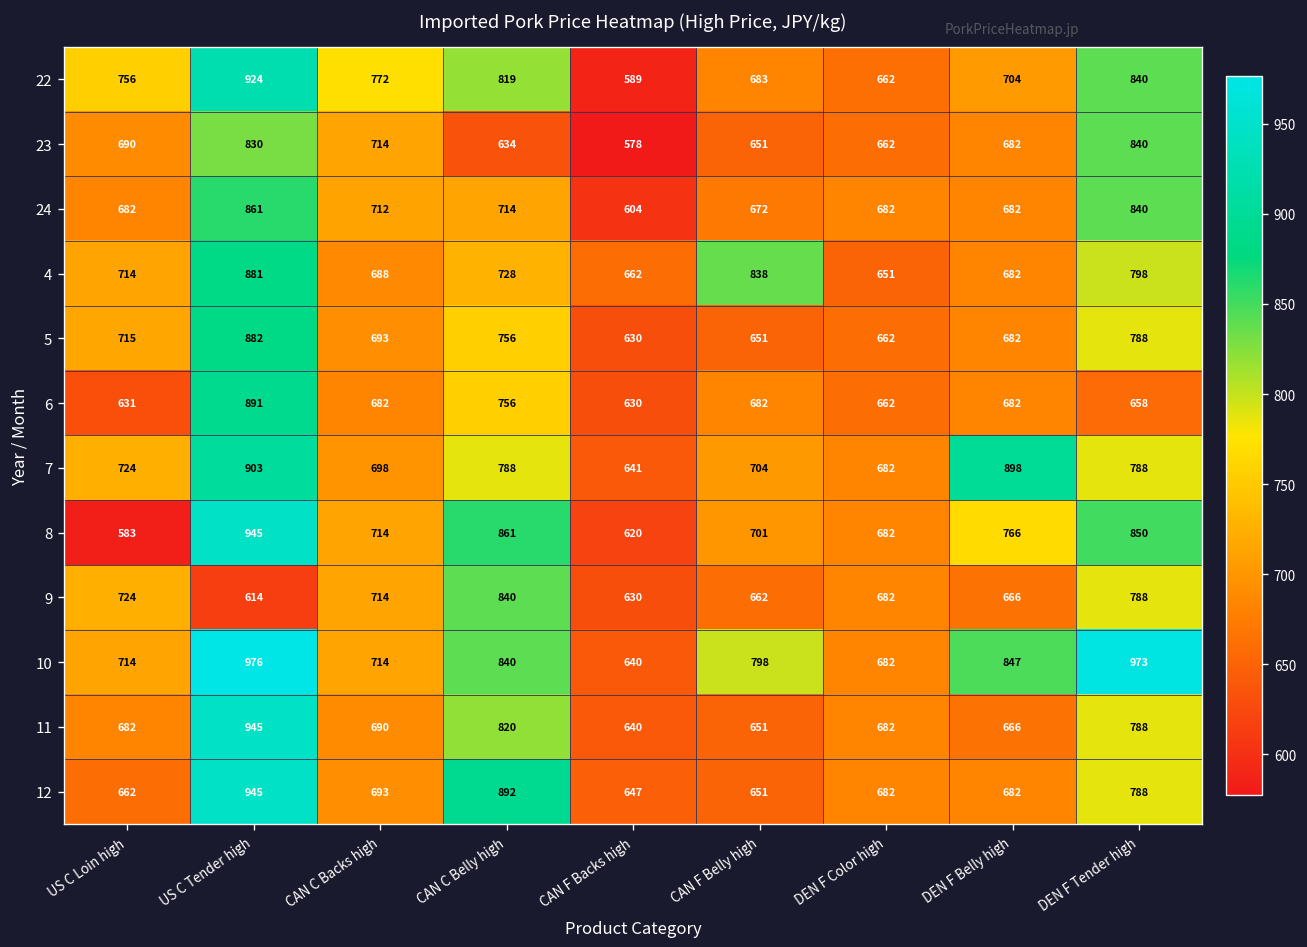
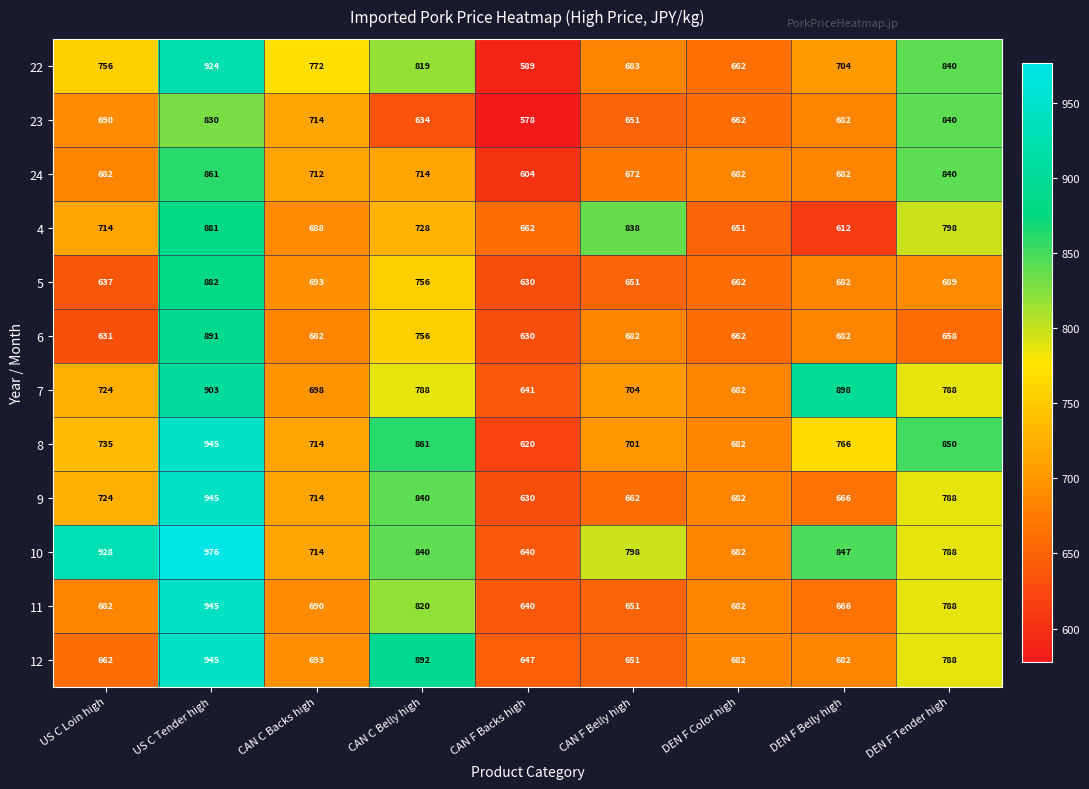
  {
    "22": {
      "US C Loin high": 756,
      "US C Tender high": 924,
      "CAN C Backs high": 772,
      "CAN C Belly high": 819,
      "CAN F Backs high": 589,
      "CAN F Belly high": 683,
      "DEN F Color high": 662,
      "DEN F Belly high": 704,
      "DEN F Tender high": 840
    },
    "23": {
      "US C Loin high": 690,
      "US C Tender high": 830,
      "CAN C Backs high": 714,
      "CAN C Belly high": 634,
      "CAN F Backs high": 578,
      "CAN F Belly high": 651,
      "DEN F Color high": 662,
      "DEN F Belly high": 682,
      "DEN F Tender high": 840
    },
    "24": {
      "US C Loin high": 682,
      "US C Tender high": 861,
      "CAN C Backs high": 712,
      "CAN C Belly high": 714,
      "CAN F Backs high": 604,
      "CAN F Belly high": 672,
      "DEN F Color high": 682,
      "DEN F Belly high": 682,
      "DEN F Tender high": 840
    },
    "4": {
      "US C Loin high": 714,
      "US C Tender high": 881,
      "CAN C Backs high": 688,
      "CAN C Belly high": 728,
      "CAN F Backs high": 662,
      "CAN F Belly high": 838,
      "DEN F Color high": 651,
-     "DEN F Belly high": 682,
+     "DEN F Belly high": 612,
      "DEN F Tender high": 798
    },
    "5": {
-     "US C Loin high": 715,
+     "US C Loin high": 637,
      "US C Tender high": 882,
      "CAN C Backs high": 693,
      "CAN C Belly high": 756,
      "CAN F Backs high": 630,
      "CAN F Belly high": 651,
      "DEN F Color high": 662,
      "DEN F Belly high": 682,
-     "DEN F Tender high": 788
+     "DEN F Tender high": 689
    },
    "6": {
      "US C Loin high": 631,
      "US C Tender high": 891,
      "CAN C Backs high": 682,
      "CAN C Belly high": 756,
      "CAN F Backs high": 630,
      "CAN F Belly high": 682,
      "DEN F Color high": 662,
      "DEN F Belly high": 682,
      "DEN F Tender high": 658
    },
    "7": {
      "US C Loin high": 724,
      "US C Tender high": 903,
      "CAN C Backs high": 698,
      "CAN C Belly high": 788,
      "CAN F Backs high": 641,
      "CAN F Belly high": 704,
      "DEN F Color high": 682,
      "DEN F Belly high": 898,
      "DEN F Tender high": 788
    },
    "8": {
-     "US C Loin high": 583,
+     "US C Loin high": 735,
      "US C Tender high": 945,
      "CAN C Backs high": 714,
      "CAN C Belly high": 861,
      "CAN F Backs high": 620,
      "CAN F Belly high": 701,
      "DEN F Color high": 682,
      "DEN F Belly high": 766,
      "DEN F Tender high": 850
    },
    "9": {
      "US C Loin high": 724,
-     "US C Tender high": 614,
+     "US C Tender high": 945,
      "CAN C Backs high": 714,
      "CAN C Belly high": 840,
      "CAN F Backs high": 630,
      "CAN F Belly high": 662,
      "DEN F Color high": 682,
      "DEN F Belly high": 666,
      "DEN F Tender high": 788
    },
    "10": {
-     "US C Loin high": 714,
+     "US C Loin high": 928,
      "US C Tender high": 976,
      "CAN C Backs high": 714,
      "CAN C Belly high": 840,
      "CAN F Backs high": 640,
      "CAN F Belly high": 798,
      "DEN F Color high": 682,
      "DEN F Belly high": 847,
-     "DEN F Tender high": 973
+     "DEN F Tender high": 788
    },
    "11": {
      "US C Loin high": 682,
      "US C Tender high": 945,
      "CAN C Backs high": 690,
      "CAN C Belly high": 820,
      "CAN F Backs high": 640,
      "CAN F Belly high": 651,
      "DEN F Color high": 682,
      "DEN F Belly high": 666,
      "DEN F Tender high": 788
    },
    "12": {
      "US C Loin high": 662,
      "US C Tender high": 945,
      "CAN C Backs high": 693,
      "CAN C Belly high": 892,
      "CAN F Backs high": 647,
      "CAN F Belly high": 651,
      "DEN F Color high": 682,
      "DEN F Belly high": 682,
      "DEN F Tender high": 788
    }
  }
